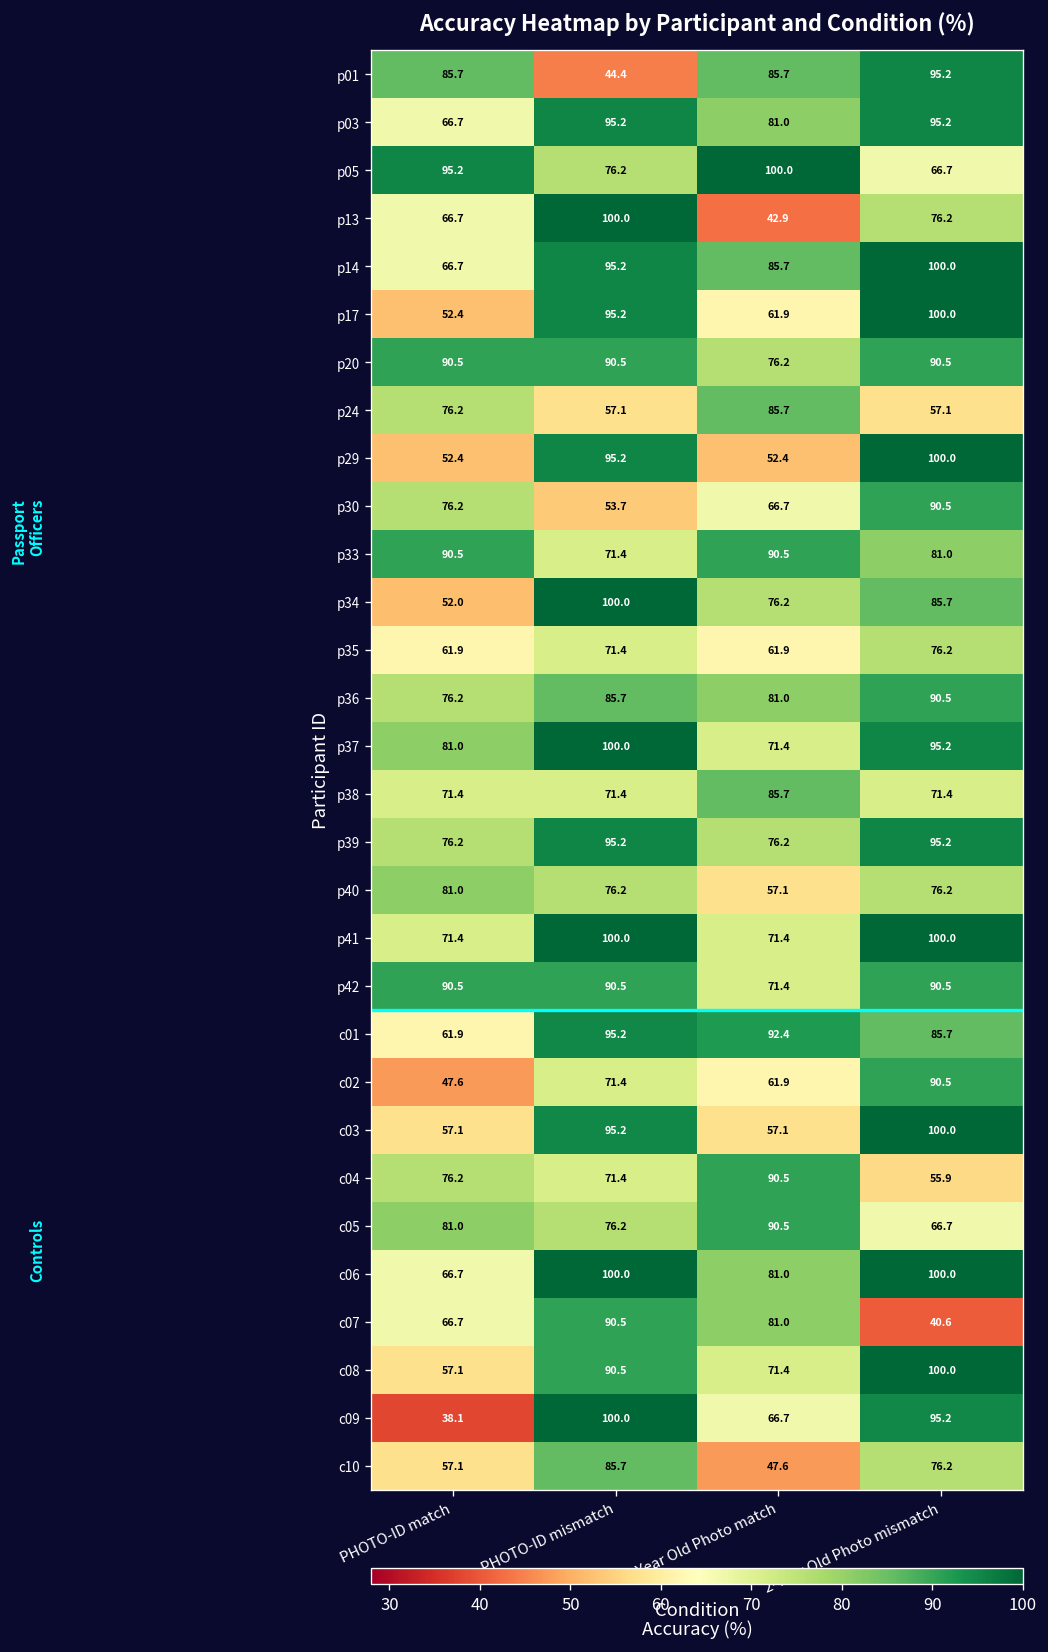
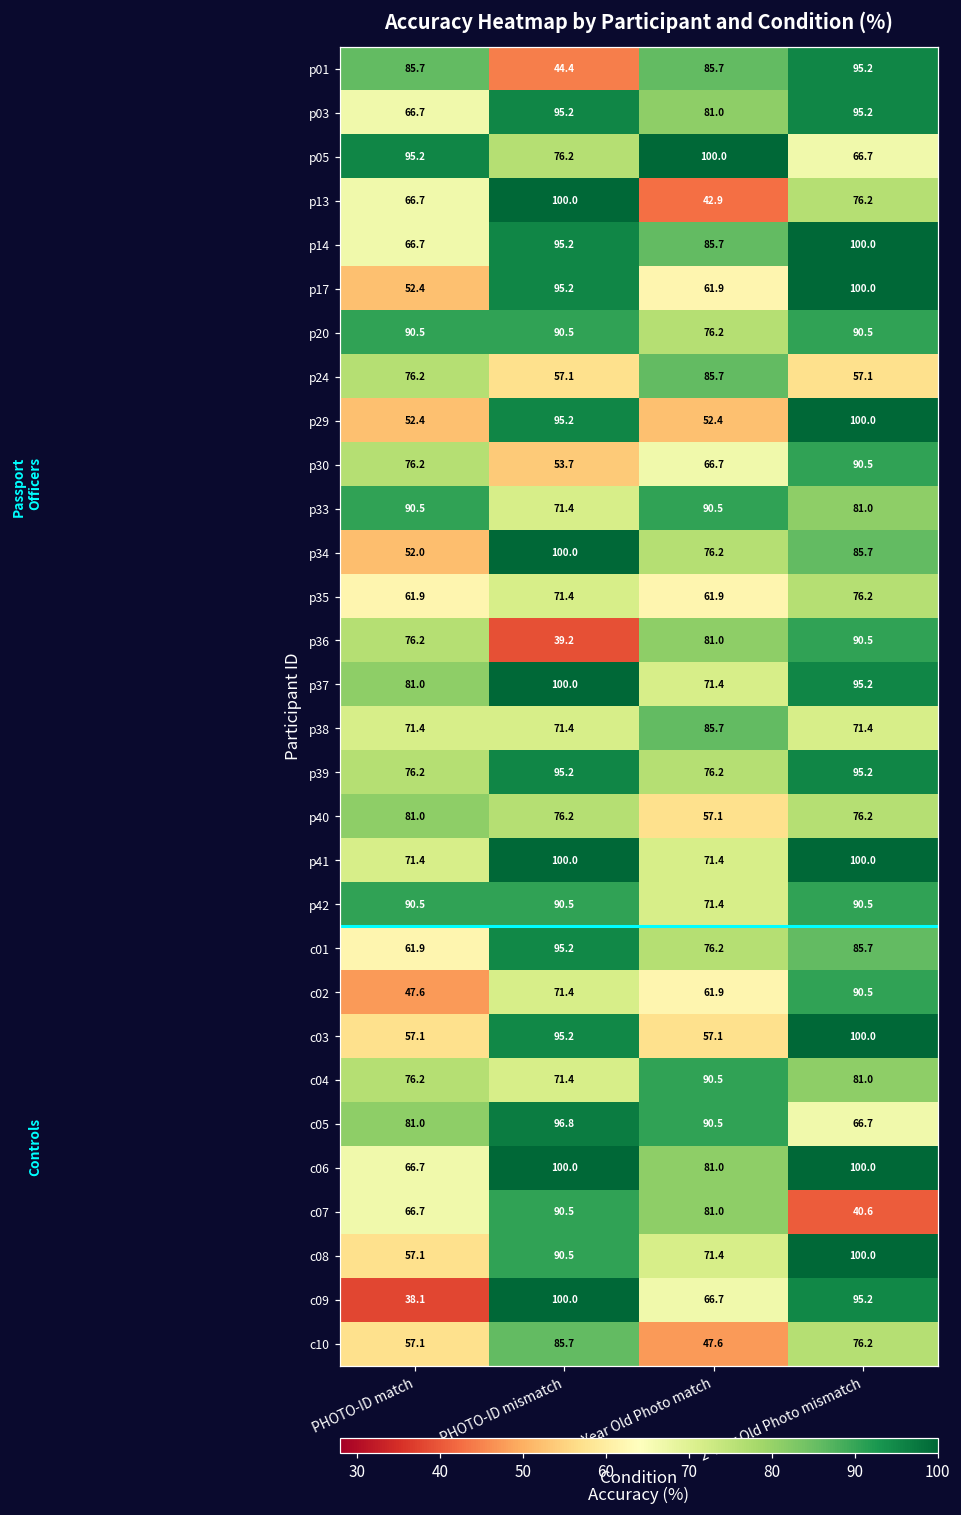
  {
    "p01": {
      "PHOTO-ID match": 85.7,
      "PHOTO-ID mismatch": 44.4,
      "2-Year Old Photo match": 85.7,
      "2-Year Old Photo mismatch": 95.2
    },
    "p03": {
      "PHOTO-ID match": 66.7,
      "PHOTO-ID mismatch": 95.2,
      "2-Year Old Photo match": 81.0,
      "2-Year Old Photo mismatch": 95.2
    },
    "p05": {
      "PHOTO-ID match": 95.2,
      "PHOTO-ID mismatch": 76.2,
      "2-Year Old Photo match": 100.0,
      "2-Year Old Photo mismatch": 66.7
    },
    "p13": {
      "PHOTO-ID match": 66.7,
      "PHOTO-ID mismatch": 100.0,
      "2-Year Old Photo match": 42.9,
      "2-Year Old Photo mismatch": 76.2
    },
    "p14": {
      "PHOTO-ID match": 66.7,
      "PHOTO-ID mismatch": 95.2,
      "2-Year Old Photo match": 85.7,
      "2-Year Old Photo mismatch": 100.0
    },
    "p17": {
      "PHOTO-ID match": 52.4,
      "PHOTO-ID mismatch": 95.2,
      "2-Year Old Photo match": 61.9,
      "2-Year Old Photo mismatch": 100.0
    },
    "p20": {
      "PHOTO-ID match": 90.5,
      "PHOTO-ID mismatch": 90.5,
      "2-Year Old Photo match": 76.2,
      "2-Year Old Photo mismatch": 90.5
    },
    "p24": {
      "PHOTO-ID match": 76.2,
      "PHOTO-ID mismatch": 57.1,
      "2-Year Old Photo match": 85.7,
      "2-Year Old Photo mismatch": 57.1
    },
    "p29": {
      "PHOTO-ID match": 52.4,
      "PHOTO-ID mismatch": 95.2,
      "2-Year Old Photo match": 52.4,
      "2-Year Old Photo mismatch": 100.0
    },
    "p30": {
      "PHOTO-ID match": 76.2,
      "PHOTO-ID mismatch": 53.7,
      "2-Year Old Photo match": 66.7,
      "2-Year Old Photo mismatch": 90.5
    },
    "p33": {
      "PHOTO-ID match": 90.5,
      "PHOTO-ID mismatch": 71.4,
      "2-Year Old Photo match": 90.5,
      "2-Year Old Photo mismatch": 81.0
    },
    "p34": {
      "PHOTO-ID match": 52.0,
      "PHOTO-ID mismatch": 100.0,
      "2-Year Old Photo match": 76.2,
      "2-Year Old Photo mismatch": 85.7
    },
    "p35": {
      "PHOTO-ID match": 61.9,
      "PHOTO-ID mismatch": 71.4,
      "2-Year Old Photo match": 61.9,
      "2-Year Old Photo mismatch": 76.2
    },
    "p36": {
      "PHOTO-ID match": 76.2,
-     "PHOTO-ID mismatch": 85.7,
+     "PHOTO-ID mismatch": 39.2,
      "2-Year Old Photo match": 81.0,
      "2-Year Old Photo mismatch": 90.5
    },
    "p37": {
      "PHOTO-ID match": 81.0,
      "PHOTO-ID mismatch": 100.0,
      "2-Year Old Photo match": 71.4,
      "2-Year Old Photo mismatch": 95.2
    },
    "p38": {
      "PHOTO-ID match": 71.4,
      "PHOTO-ID mismatch": 71.4,
      "2-Year Old Photo match": 85.7,
      "2-Year Old Photo mismatch": 71.4
    },
    "p39": {
      "PHOTO-ID match": 76.2,
      "PHOTO-ID mismatch": 95.2,
      "2-Year Old Photo match": 76.2,
      "2-Year Old Photo mismatch": 95.2
    },
    "p40": {
      "PHOTO-ID match": 81.0,
      "PHOTO-ID mismatch": 76.2,
      "2-Year Old Photo match": 57.1,
      "2-Year Old Photo mismatch": 76.2
    },
    "p41": {
      "PHOTO-ID match": 71.4,
      "PHOTO-ID mismatch": 100.0,
      "2-Year Old Photo match": 71.4,
      "2-Year Old Photo mismatch": 100.0
    },
    "p42": {
      "PHOTO-ID match": 90.5,
      "PHOTO-ID mismatch": 90.5,
      "2-Year Old Photo match": 71.4,
      "2-Year Old Photo mismatch": 90.5
    },
    "c01": {
      "PHOTO-ID match": 61.9,
      "PHOTO-ID mismatch": 95.2,
-     "2-Year Old Photo match": 92.4,
+     "2-Year Old Photo match": 76.2,
      "2-Year Old Photo mismatch": 85.7
    },
    "c02": {
      "PHOTO-ID match": 47.6,
      "PHOTO-ID mismatch": 71.4,
      "2-Year Old Photo match": 61.9,
      "2-Year Old Photo mismatch": 90.5
    },
    "c03": {
      "PHOTO-ID match": 57.1,
      "PHOTO-ID mismatch": 95.2,
      "2-Year Old Photo match": 57.1,
      "2-Year Old Photo mismatch": 100.0
    },
    "c04": {
      "PHOTO-ID match": 76.2,
      "PHOTO-ID mismatch": 71.4,
      "2-Year Old Photo match": 90.5,
-     "2-Year Old Photo mismatch": 55.9
+     "2-Year Old Photo mismatch": 81.0
    },
    "c05": {
      "PHOTO-ID match": 81.0,
-     "PHOTO-ID mismatch": 76.2,
+     "PHOTO-ID mismatch": 96.8,
      "2-Year Old Photo match": 90.5,
      "2-Year Old Photo mismatch": 66.7
    },
    "c06": {
      "PHOTO-ID match": 66.7,
      "PHOTO-ID mismatch": 100.0,
      "2-Year Old Photo match": 81.0,
      "2-Year Old Photo mismatch": 100.0
    },
    "c07": {
      "PHOTO-ID match": 66.7,
      "PHOTO-ID mismatch": 90.5,
      "2-Year Old Photo match": 81.0,
      "2-Year Old Photo mismatch": 40.6
    },
    "c08": {
      "PHOTO-ID match": 57.1,
      "PHOTO-ID mismatch": 90.5,
      "2-Year Old Photo match": 71.4,
      "2-Year Old Photo mismatch": 100.0
    },
    "c09": {
      "PHOTO-ID match": 38.1,
      "PHOTO-ID mismatch": 100.0,
      "2-Year Old Photo match": 66.7,
      "2-Year Old Photo mismatch": 95.2
    },
    "c10": {
      "PHOTO-ID match": 57.1,
      "PHOTO-ID mismatch": 85.7,
      "2-Year Old Photo match": 47.6,
      "2-Year Old Photo mismatch": 76.2
    }
  }
